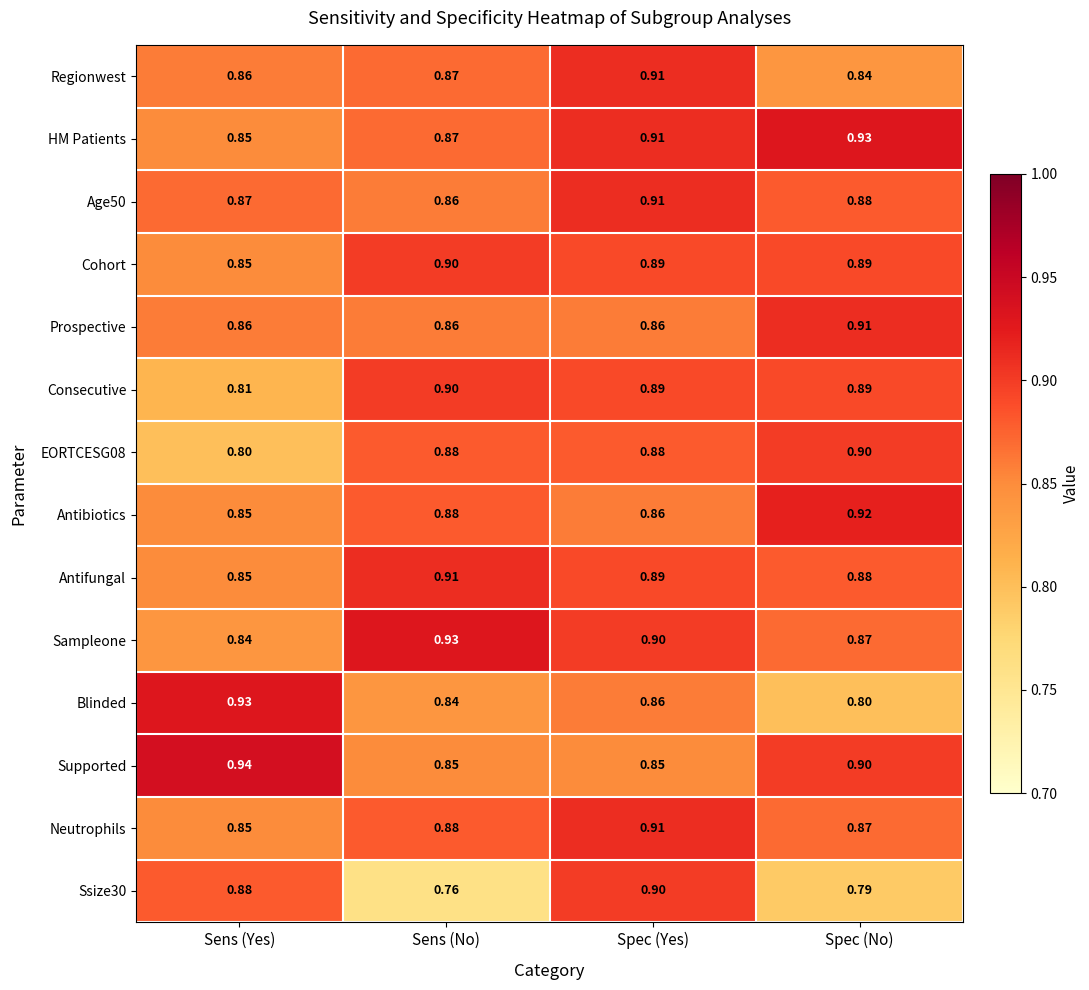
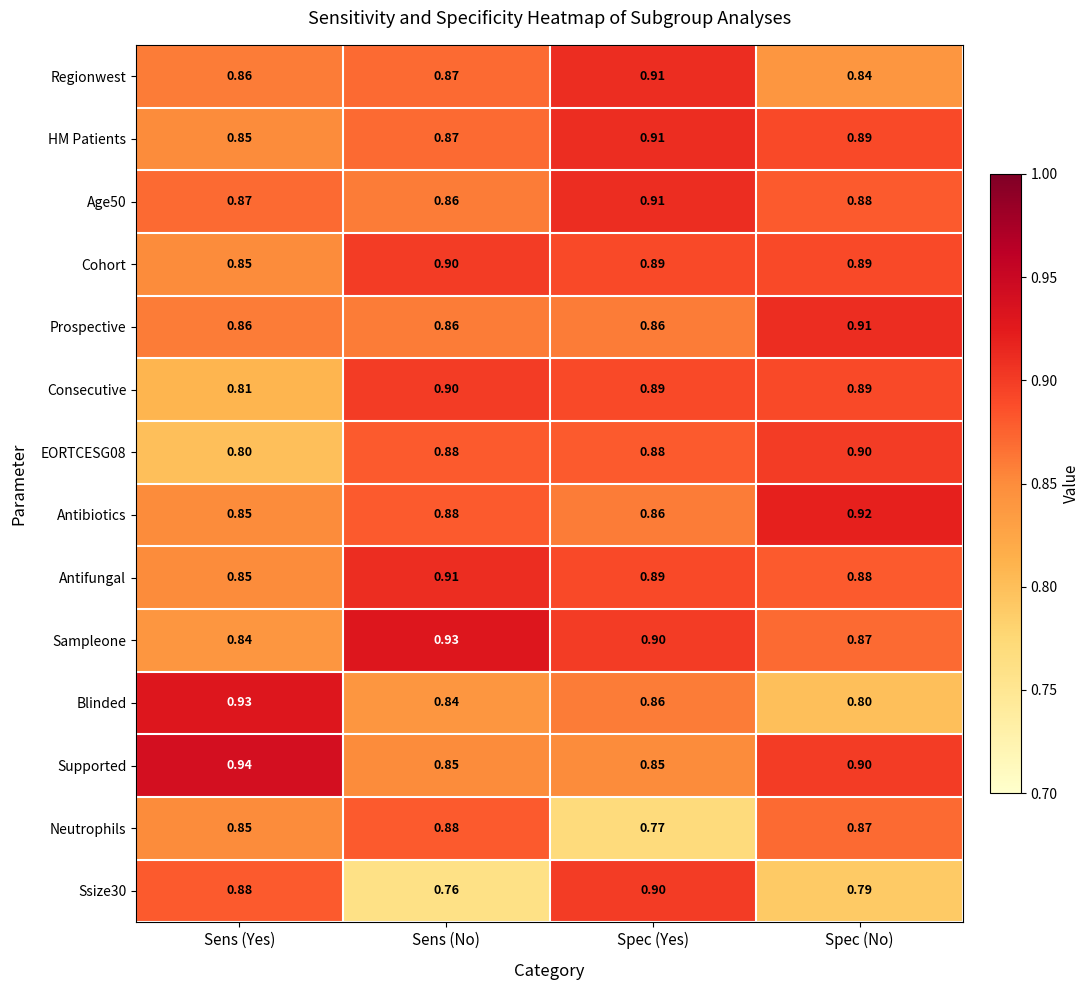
  {
    "Regionwest": {
      "Sens (Yes)": 0.86,
      "Sens (No)": 0.87,
      "Spec (Yes)": 0.91,
      "Spec (No)": 0.84
    },
    "HM Patients": {
      "Sens (Yes)": 0.85,
      "Sens (No)": 0.87,
      "Spec (Yes)": 0.91,
-     "Spec (No)": 0.93
+     "Spec (No)": 0.89
    },
    "Age50": {
      "Sens (Yes)": 0.87,
      "Sens (No)": 0.86,
      "Spec (Yes)": 0.91,
      "Spec (No)": 0.88
    },
    "Cohort": {
      "Sens (Yes)": 0.85,
      "Sens (No)": 0.90,
      "Spec (Yes)": 0.89,
      "Spec (No)": 0.89
    },
    "Prospective": {
      "Sens (Yes)": 0.86,
      "Sens (No)": 0.86,
      "Spec (Yes)": 0.86,
      "Spec (No)": 0.91
    },
    "Consecutive": {
      "Sens (Yes)": 0.81,
      "Sens (No)": 0.90,
      "Spec (Yes)": 0.89,
      "Spec (No)": 0.89
    },
    "EORTCESG08": {
      "Sens (Yes)": 0.80,
      "Sens (No)": 0.88,
      "Spec (Yes)": 0.88,
      "Spec (No)": 0.90
    },
    "Antibiotics": {
      "Sens (Yes)": 0.85,
      "Sens (No)": 0.88,
      "Spec (Yes)": 0.86,
      "Spec (No)": 0.92
    },
    "Antifungal": {
      "Sens (Yes)": 0.85,
      "Sens (No)": 0.91,
      "Spec (Yes)": 0.89,
      "Spec (No)": 0.88
    },
    "Sampleone": {
      "Sens (Yes)": 0.84,
      "Sens (No)": 0.93,
      "Spec (Yes)": 0.90,
      "Spec (No)": 0.87
    },
    "Blinded": {
      "Sens (Yes)": 0.93,
      "Sens (No)": 0.84,
      "Spec (Yes)": 0.86,
      "Spec (No)": 0.80
    },
    "Supported": {
      "Sens (Yes)": 0.94,
      "Sens (No)": 0.85,
      "Spec (Yes)": 0.85,
      "Spec (No)": 0.90
    },
    "Neutrophils": {
      "Sens (Yes)": 0.85,
      "Sens (No)": 0.88,
-     "Spec (Yes)": 0.91,
+     "Spec (Yes)": 0.77,
      "Spec (No)": 0.87
    },
    "Ssize30": {
      "Sens (Yes)": 0.88,
      "Sens (No)": 0.76,
      "Spec (Yes)": 0.90,
      "Spec (No)": 0.79
    }
  }
